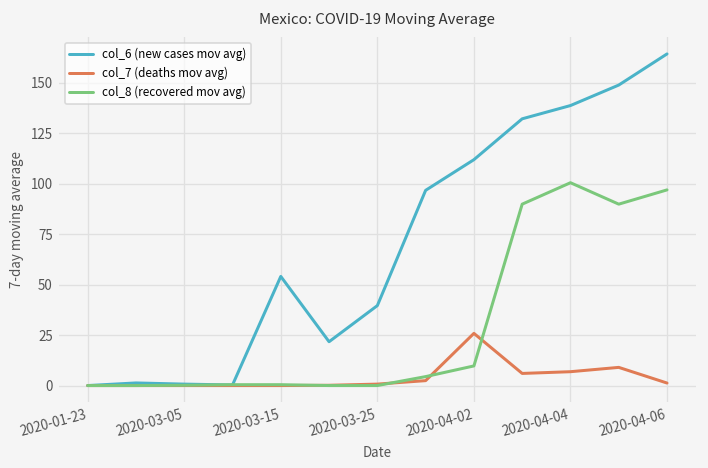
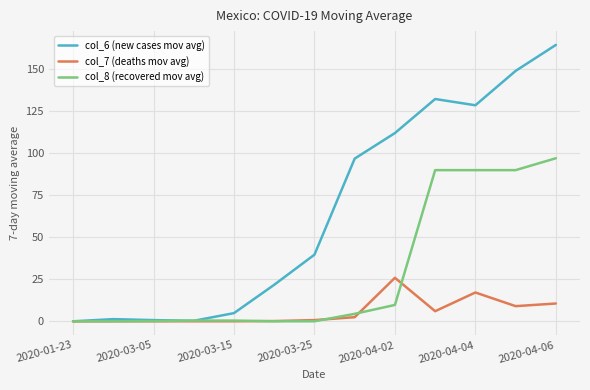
  {
    "col_6 (new cases mov avg)": {
-     "2020-03-15": 54,
+     "2020-03-15": 5,
      "2020-03-25": 40,
      "2020-04-02": 112,
-     "2020-04-04": 139,
+     "2020-04-04": 128,
      "2020-04-06": 164
    },
    "col_7 (deaths mov avg)": {
      "2020-04-02": 26,
-     "2020-04-04": 7,
-     "2020-04-06": 1
+     "2020-04-04": 17,
+     "2020-04-06": 11
    },
    "col_8 (recovered mov avg)": {
      "2020-04-02": 10,
-     "2020-04-04": 100,
+     "2020-04-04": 90,
      "2020-04-06": 97
    }
  }
